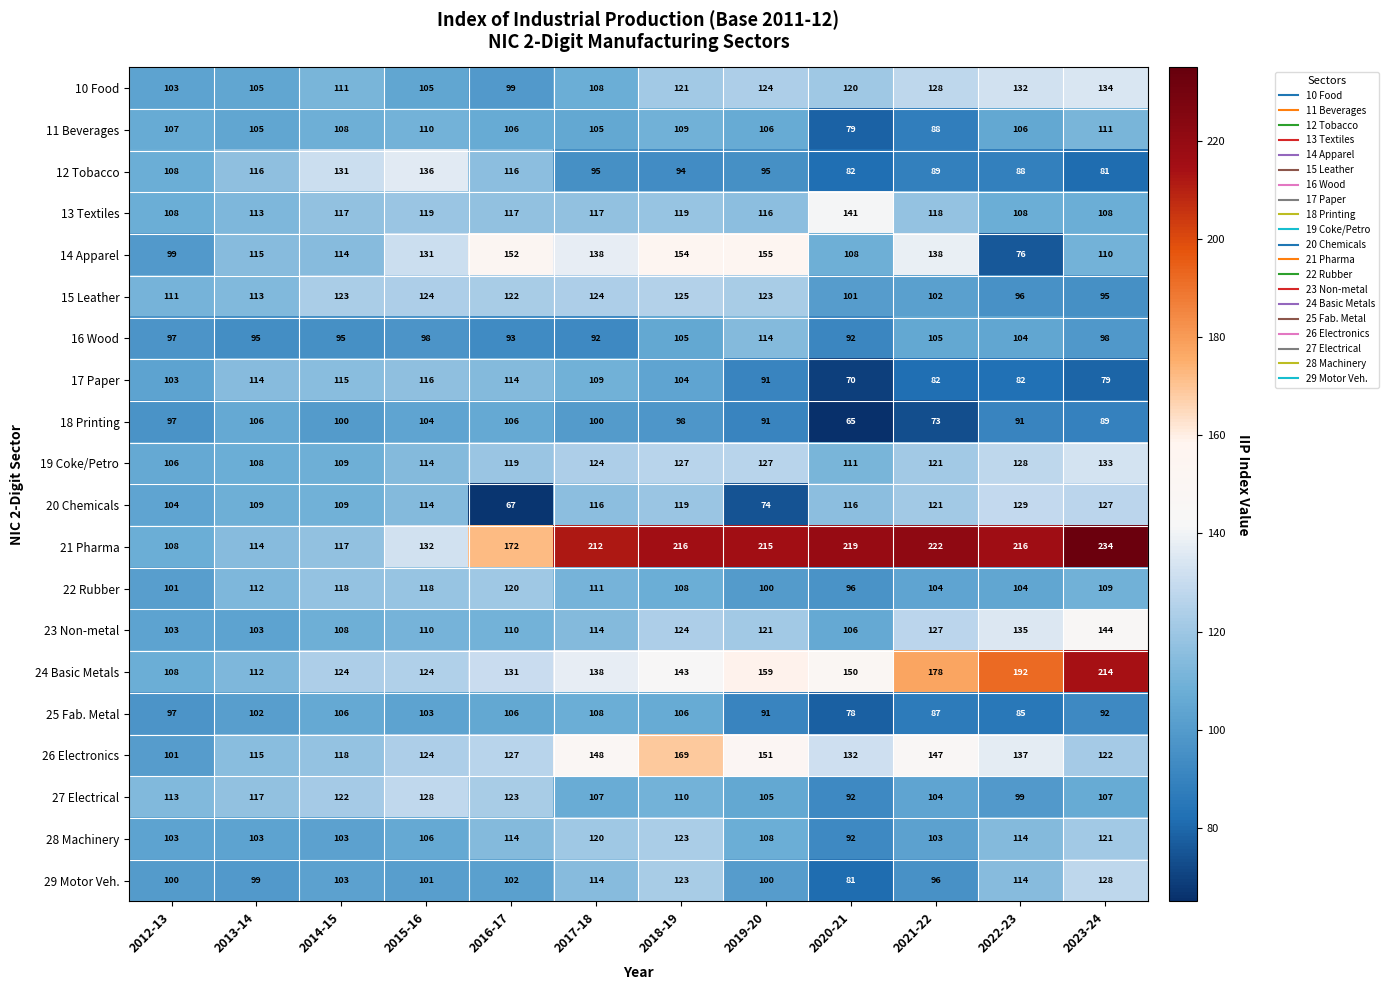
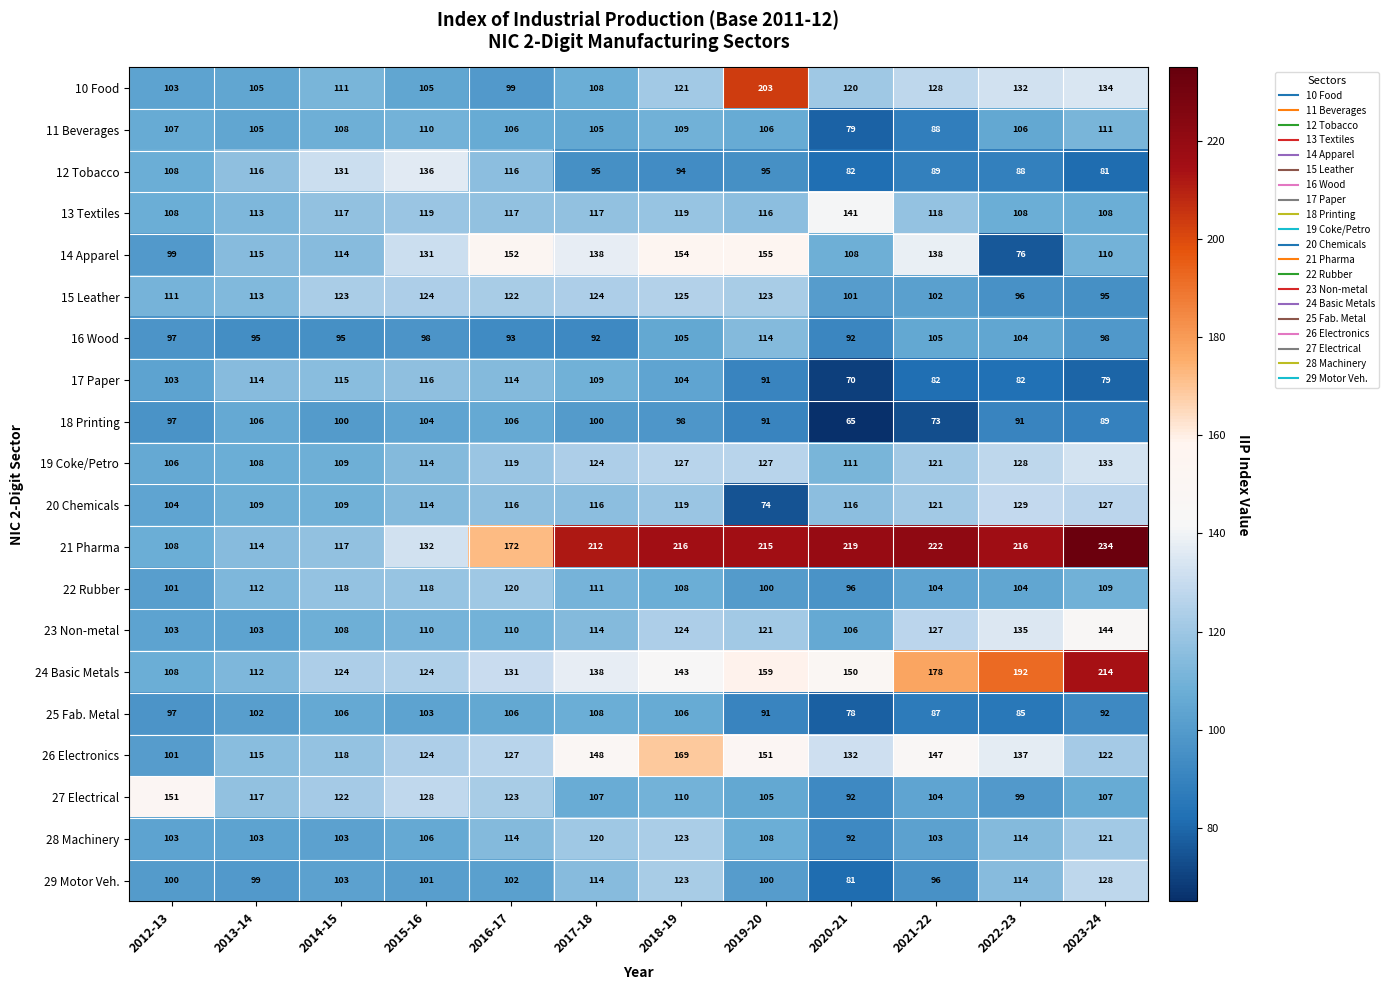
  {
    "10 Food": {
      "2012-13": 103,
      "2013-14": 105,
      "2014-15": 111,
      "2015-16": 105,
      "2016-17": 99,
      "2017-18": 108,
      "2018-19": 121,
-     "2019-20": 124,
+     "2019-20": 203,
      "2020-21": 120,
      "2021-22": 128,
      "2022-23": 132,
      "2023-24": 134
    },
    "20 Chemicals": {
      "2012-13": 104,
      "2013-14": 109,
      "2014-15": 109,
      "2015-16": 114,
-     "2016-17": 67,
+     "2016-17": 116,
      "2017-18": 116,
      "2018-19": 119,
      "2019-20": 74,
      "2020-21": 116,
      "2021-22": 121,
      "2022-23": 129,
      "2023-24": 127
    },
    "27 Electrical": {
-     "2012-13": 113,
+     "2012-13": 151,
      "2013-14": 117,
      "2014-15": 122,
      "2015-16": 128,
      "2016-17": 123,
      "2017-18": 107,
      "2018-19": 110,
      "2019-20": 105,
      "2020-21": 92,
      "2021-22": 104,
      "2022-23": 99,
      "2023-24": 107
    }
  }
